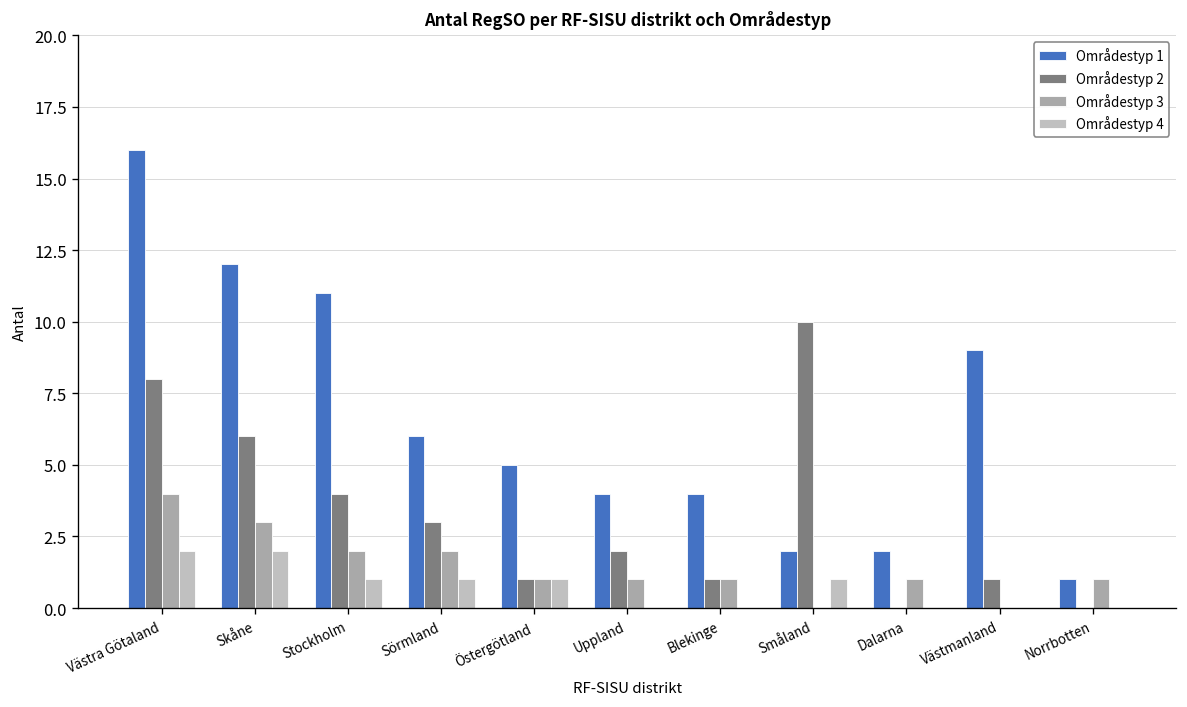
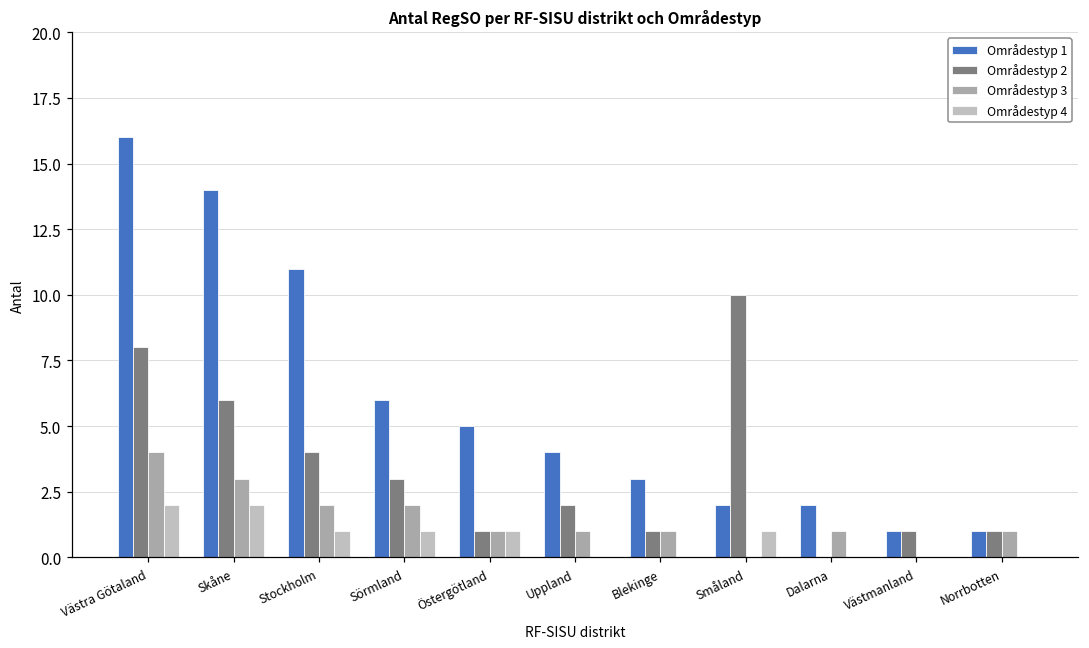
  {
    "Områdestyp 1": {
      "Västra Götaland": 16,
-     "Skåne": 12,
+     "Skåne": 14,
      "Stockholm": 11,
      "Sörmland": 6,
      "Östergötland": 5,
      "Uppland": 4,
-     "Blekinge": 4,
+     "Blekinge": 3,
      "Småland": 2,
      "Dalarna": 2,
-     "Västmanland": 9,
+     "Västmanland": 1,
      "Norrbotten": 1
    },
    "Områdestyp 2": {
      "Västra Götaland": 8,
      "Skåne": 6,
      "Stockholm": 4,
      "Sörmland": 3,
      "Östergötland": 1,
      "Uppland": 2,
      "Blekinge": 1,
      "Småland": 10,
      "Dalarna": 0,
      "Västmanland": 1,
-     "Norrbotten": 0
+     "Norrbotten": 1
    }
  }
